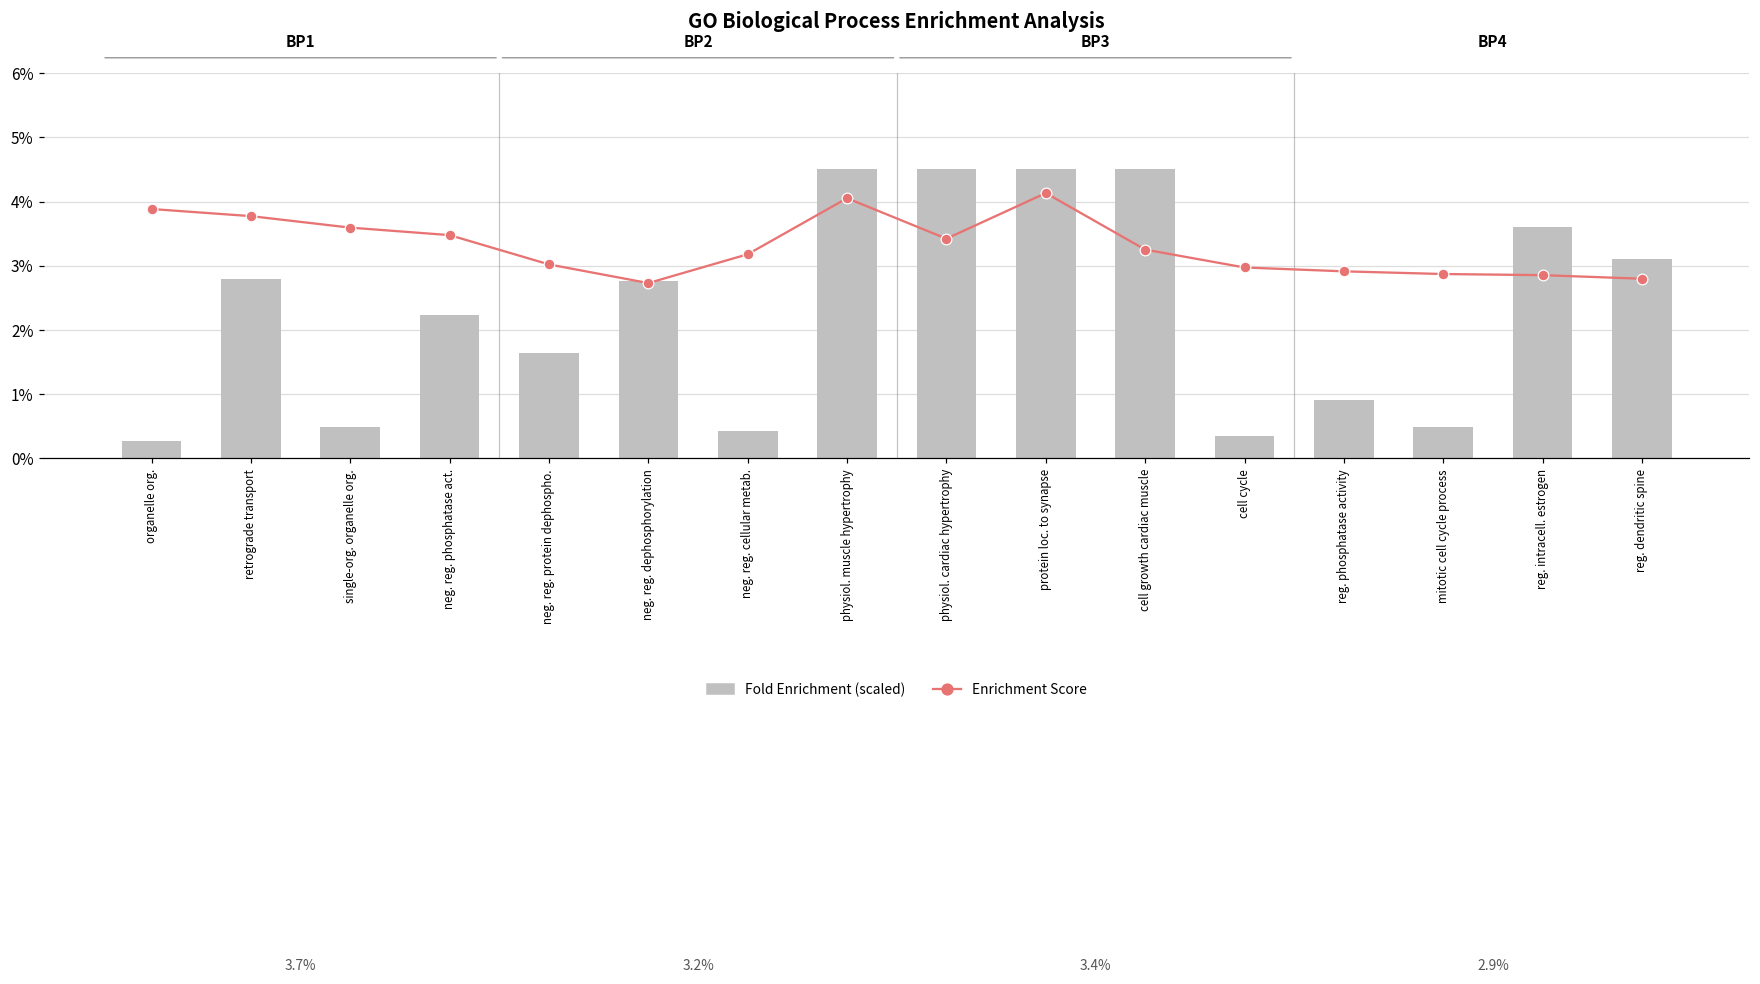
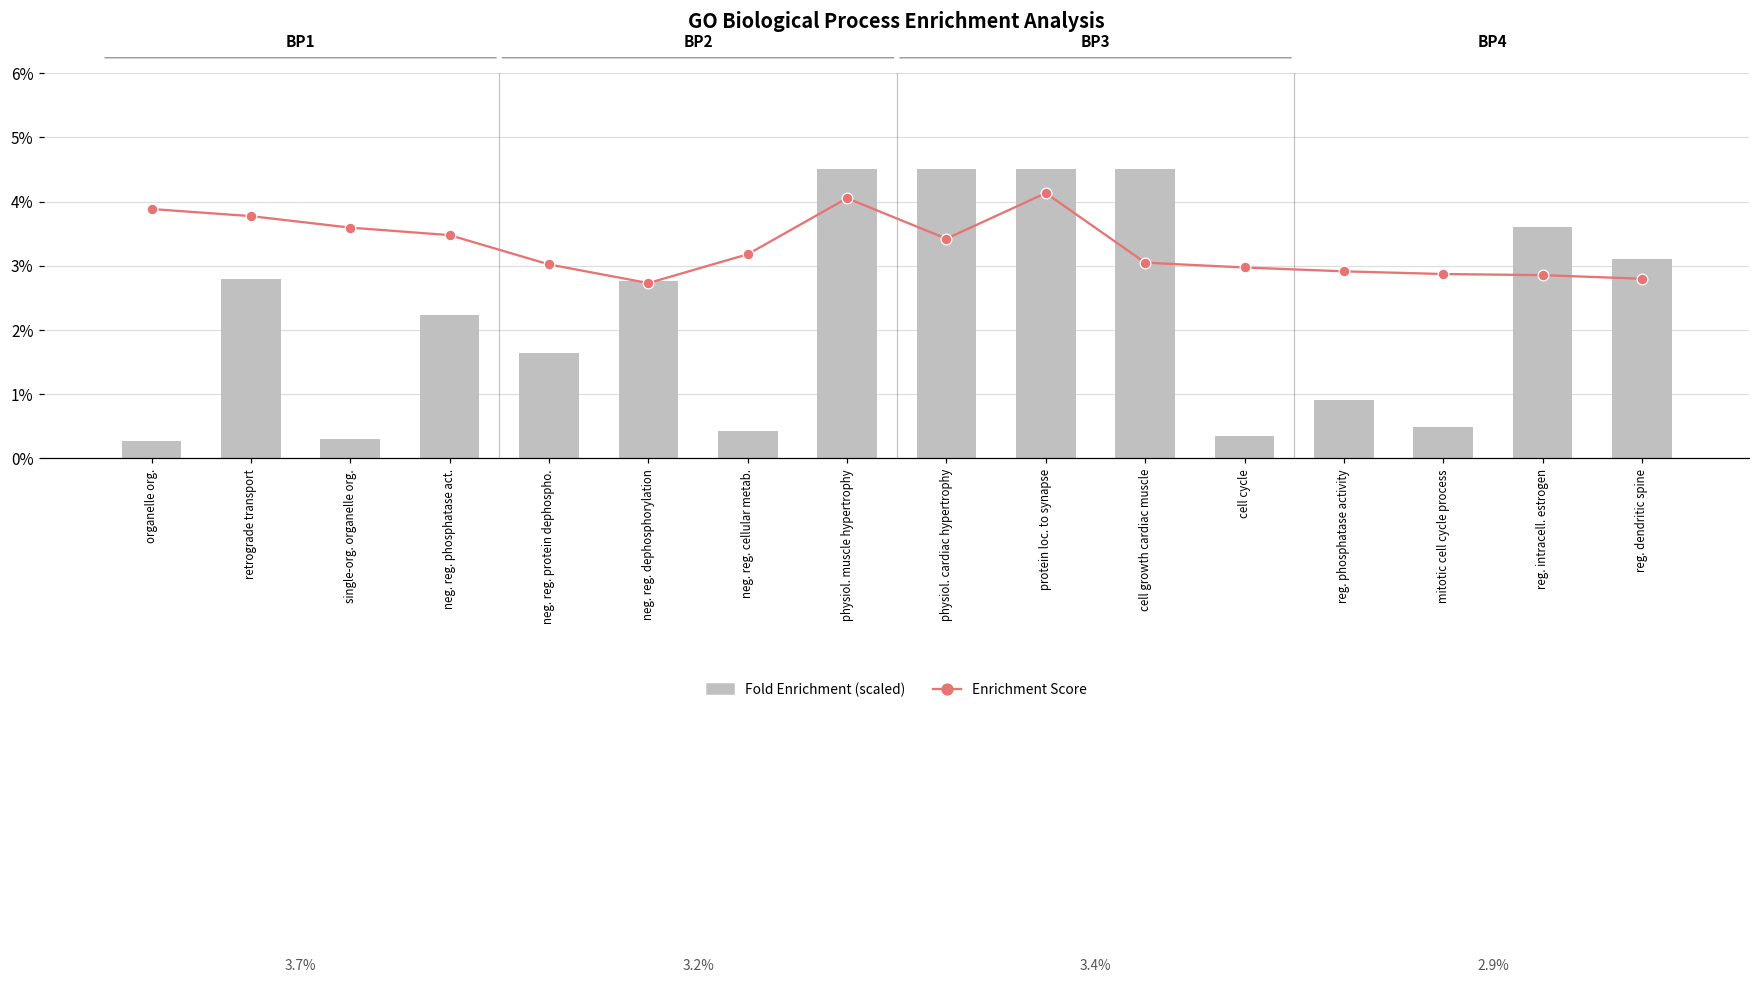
  {
    "Enrichment Score": {
      "organelle org.": "3.9%",
      "retrograde transport": "3.8%",
      "single-org. organelle org.": "3.6%",
      "neg. reg. phosphatase act.": "3.5%",
      "neg. reg. protein dephospho.": "3.0%",
      "neg. reg. dephosphorylation": "2.7%",
      "neg. reg. cellular metab.": "3.2%",
      "physiol. muscle hypertrophy": "4.1%",
      "physiol. cardiac hypertrophy": "3.4%",
      "protein loc. to synapse": "4.1%",
-     "cell growth cardiac muscle": "3.3%",
+     "cell growth cardiac muscle": "3.0%",
      "cell cycle": "3.0%",
      "reg. phosphatase activity": "2.9%",
      "mitotic cell cycle process": "2.9%",
      "reg. intracell. estrogen": "2.9%",
      "reg. dendritic spine": "2.8%"
    },
    "Fold Enrichment (scaled)": {
      "organelle org.": "0.3%",
      "retrograde transport": "2.8%",
-     "single-org. organelle org.": "0.5%",
+     "single-org. organelle org.": "0.3%",
      "neg. reg. phosphatase act.": "2.2%",
      "neg. reg. protein dephospho.": "1.6%",
      "neg. reg. dephosphorylation": "2.8%",
      "neg. reg. cellular metab.": "0.4%",
      "physiol. muscle hypertrophy": "4.5%",
      "physiol. cardiac hypertrophy": "4.5%",
      "protein loc. to synapse": "4.5%",
      "cell growth cardiac muscle": "4.5%",
      "cell cycle": "0.3%",
      "reg. phosphatase activity": "0.9%",
      "mitotic cell cycle process": "0.5%",
      "reg. intracell. estrogen": "3.6%",
      "reg. dendritic spine": "3.1%"
    }
  }
